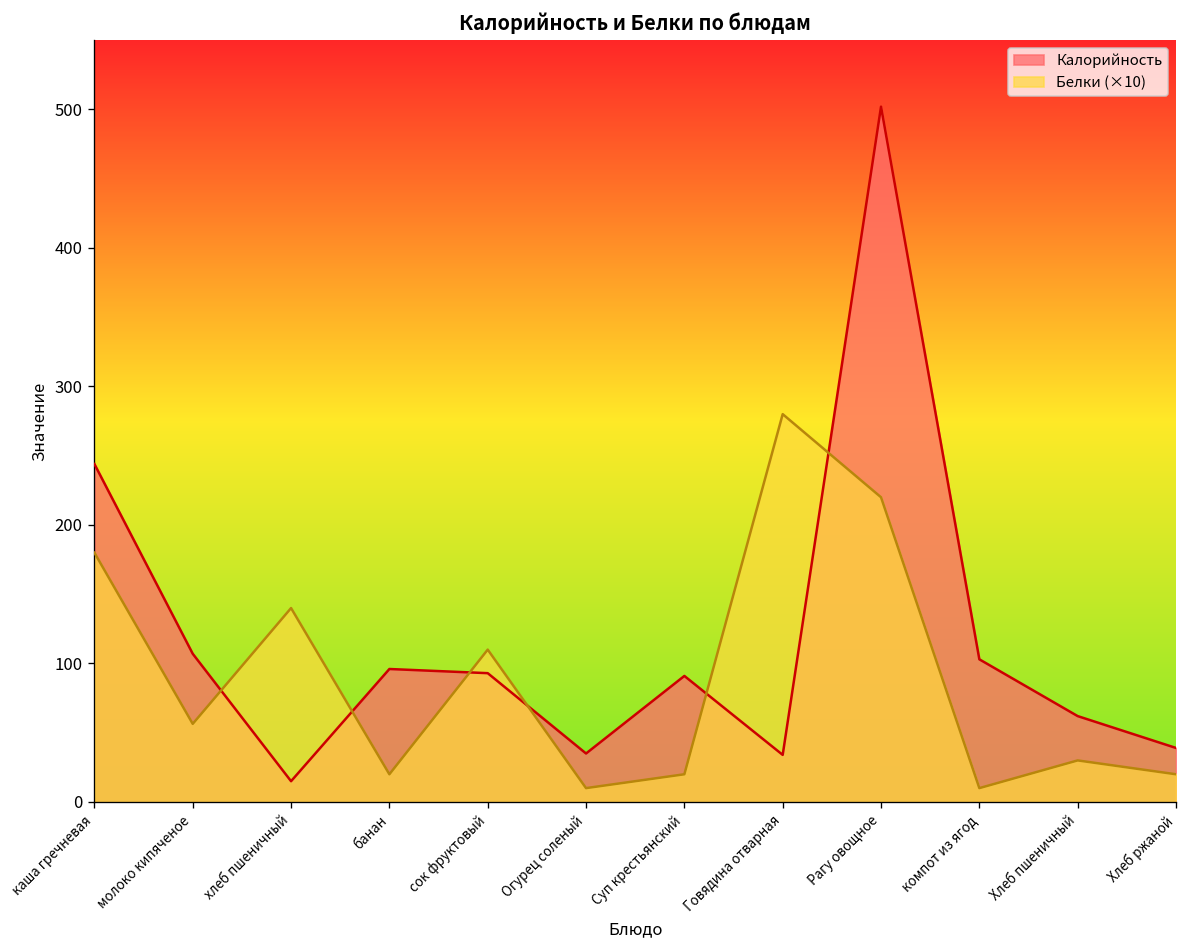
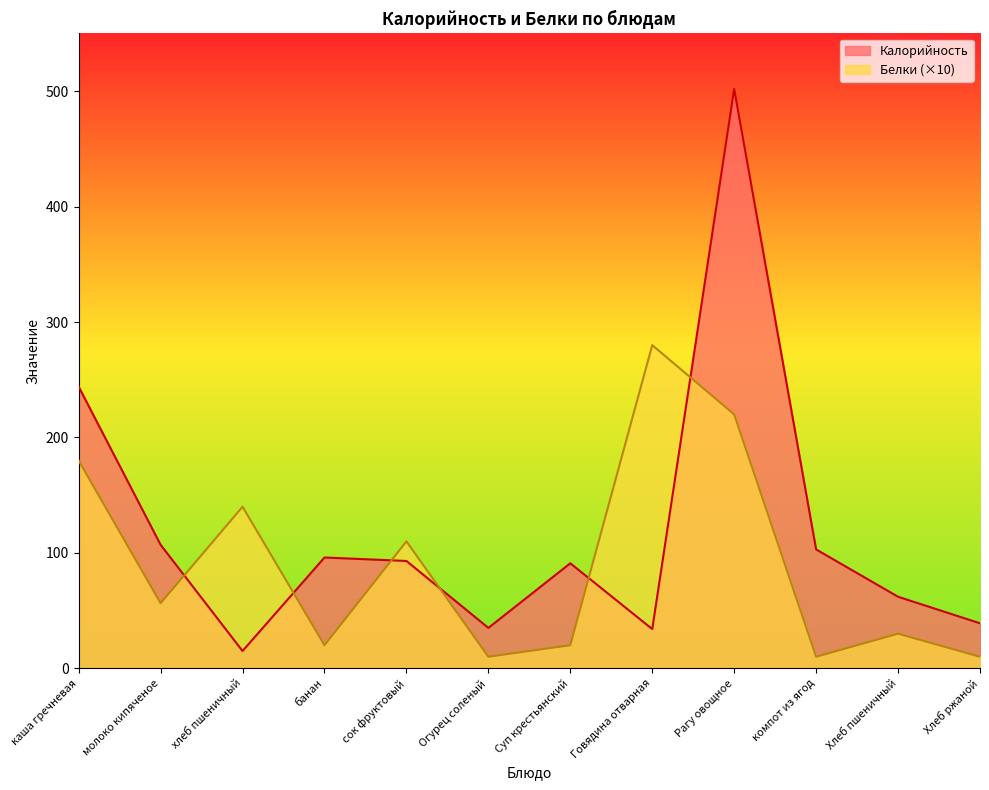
  {
    "Калорийность": {
      "каша гречневая": 244,
      "молоко кипяченое": 107,
      "хлеб пшеничный": 15,
      "банан": 96,
      "сок фруктовый": 93,
      "Огурец соленый": 35,
      "Суп крестьянский": 91,
      "Говядина отварная": 34,
      "Рагу овощное": 502,
      "компот из ягод": 103,
      "Хлеб пшеничный": 62,
      "Хлеб ржаной": 39
    },
    "Белки (×10)": {
      "каша гречневая": 180,
      "молоко кипяченое": 56,
      "хлеб пшеничный": 140,
      "банан": 20,
      "сок фруктовый": 110,
      "Огурец соленый": 10,
      "Суп крестьянский": 20,
      "Говядина отварная": 280,
      "Рагу овощное": 220,
      "компот из ягод": 10,
      "Хлеб пшеничный": 30,
-     "Хлеб ржаной": 20
+     "Хлеб ржаной": 10
    }
  }
